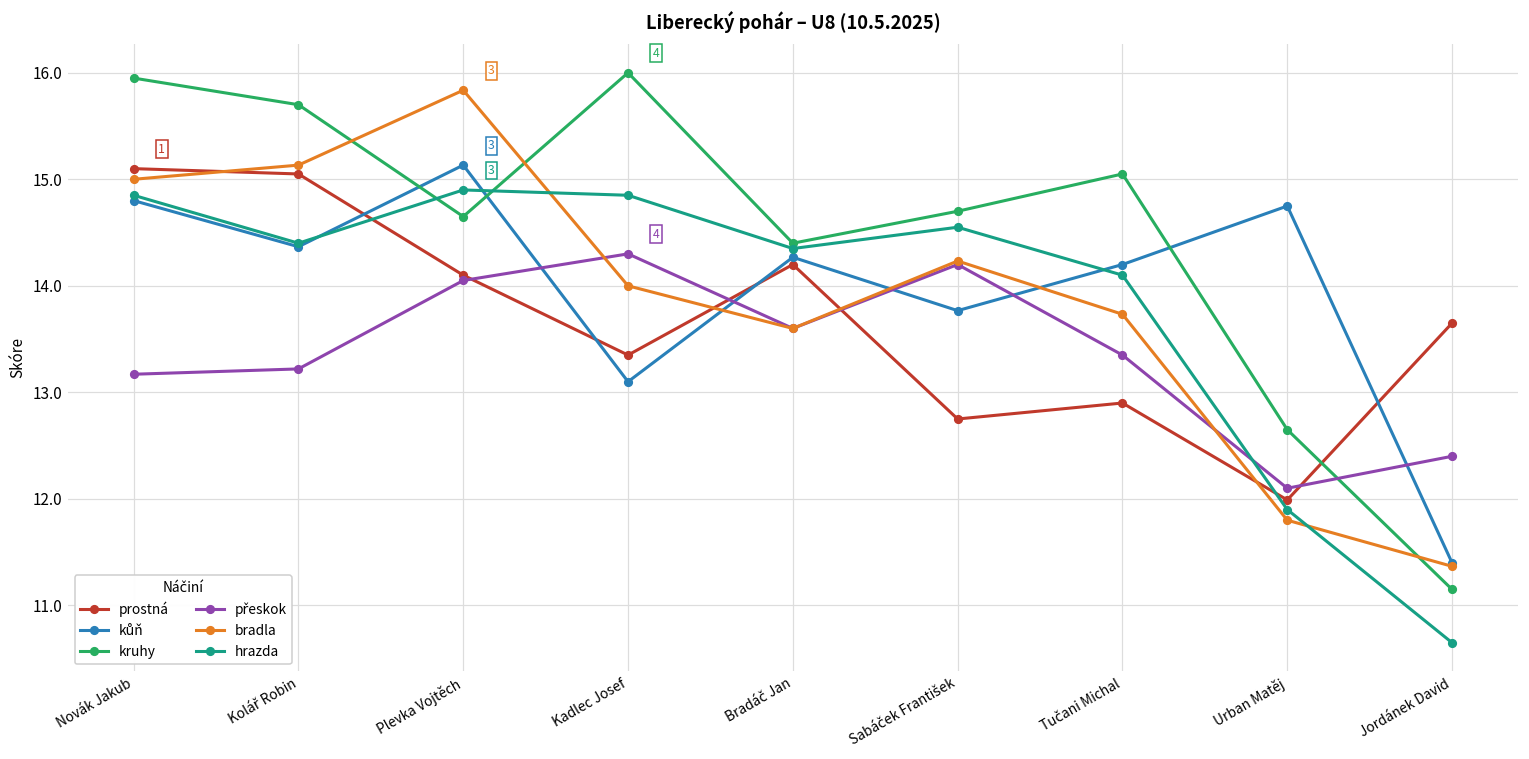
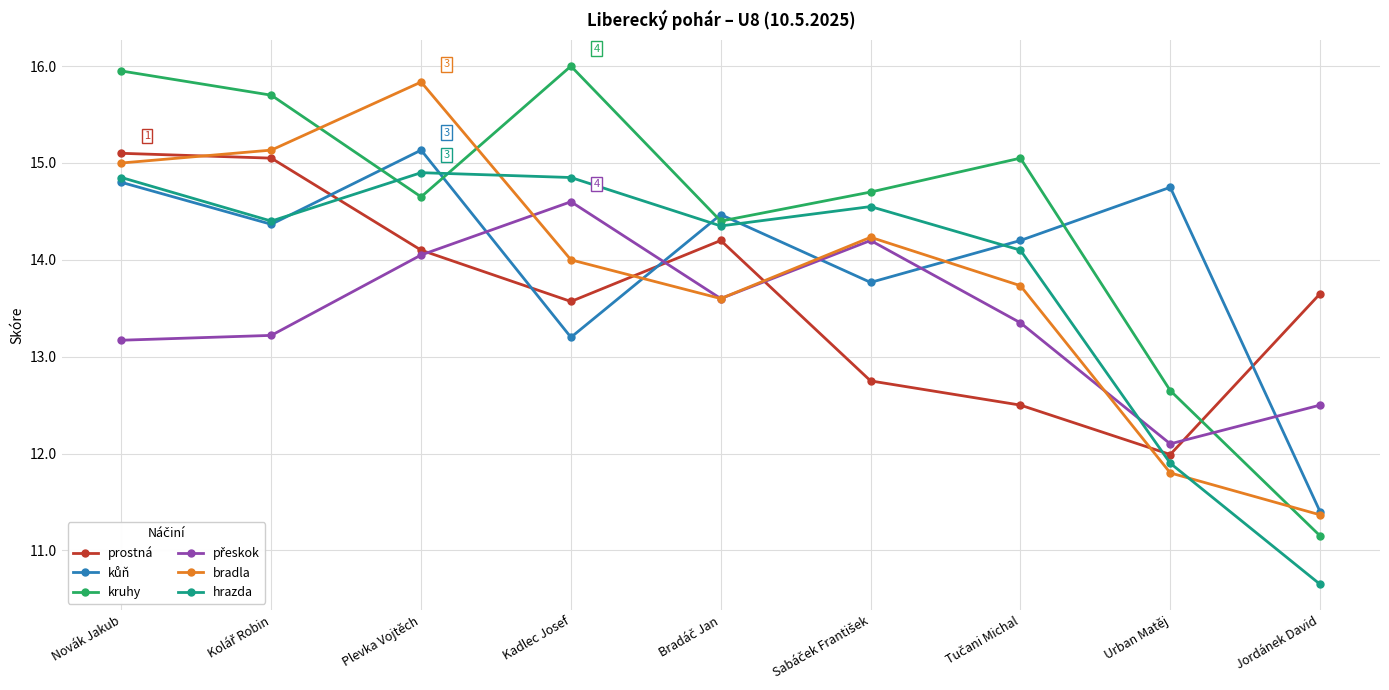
  {
    "prostná": {
      "Novák Jakub": 15.1,
      "Kolář Robin": 15.1,
      "Plevka Vojtěch": 14.1,
-     "Kadlec Josef": 13.4,
+     "Kadlec Josef": 13.6,
      "Bradáč Jan": 14.2,
      "Sabáček František": 12.8,
-     "Tučani Michal": 12.9,
+     "Tučani Michal": 12.5,
      "Urban Matěj": 12.0,
      "Jordánek David": 13.7
    },
    "kůň": {
      "Novák Jakub": 14.8,
      "Kolář Robin": 14.4,
-     "Kadlec Josef": 13.1,
-     "Bradáč Jan": 14.3,
+     "Kadlec Josef": 13.2,
+     "Bradáč Jan": 14.5,
      "Sabáček František": 13.8,
      "Tučani Michal": 14.2,
      "Urban Matěj": 14.7,
      "Jordánek David": 11.4
    },
    "přeskok": {
      "Novák Jakub": 13.2,
      "Kolář Robin": 13.2,
      "Plevka Vojtěch": 14.1,
-     "Kadlec Josef": 14.3,
+     "Kadlec Josef": 14.6,
      "Sabáček František": 14.2,
      "Tučani Michal": 13.4,
      "Urban Matěj": 12.1,
-     "Jordánek David": 12.4
+     "Jordánek David": 12.5
    },
    "bradla": {
      "Novák Jakub": 15.0,
      "Kolář Robin": 15.1,
      "Plevka Vojtěch": 15.8,
      "Kadlec Josef": 14.0,
      "Sabáček František": 14.2,
      "Tučani Michal": 13.7,
      "Urban Matěj": 11.8,
      "Jordánek David": 11.4
    }
  }
